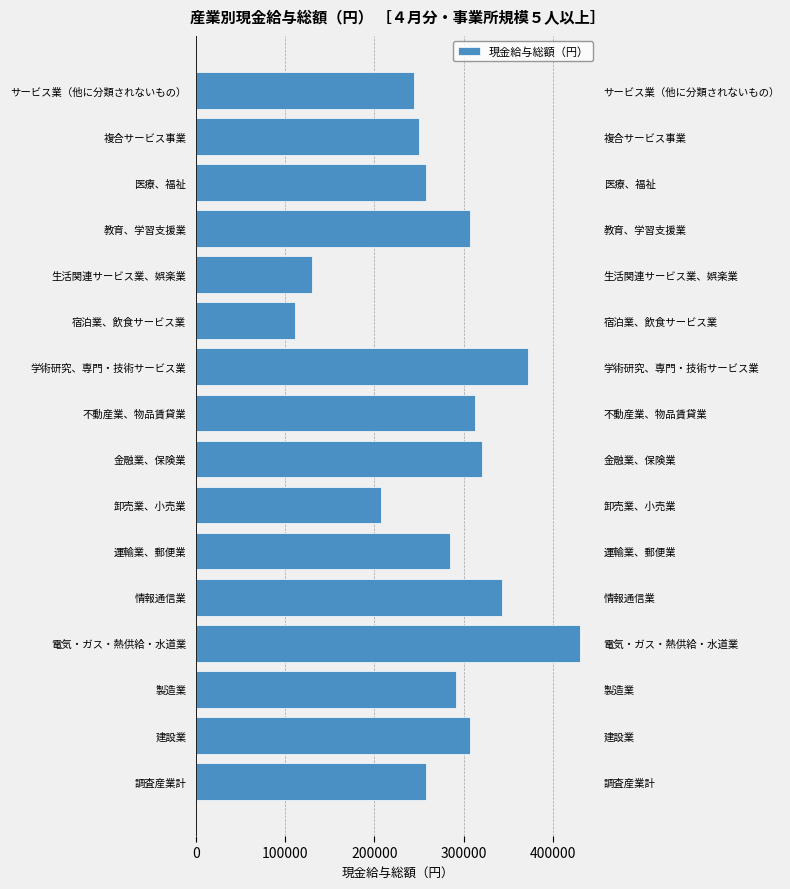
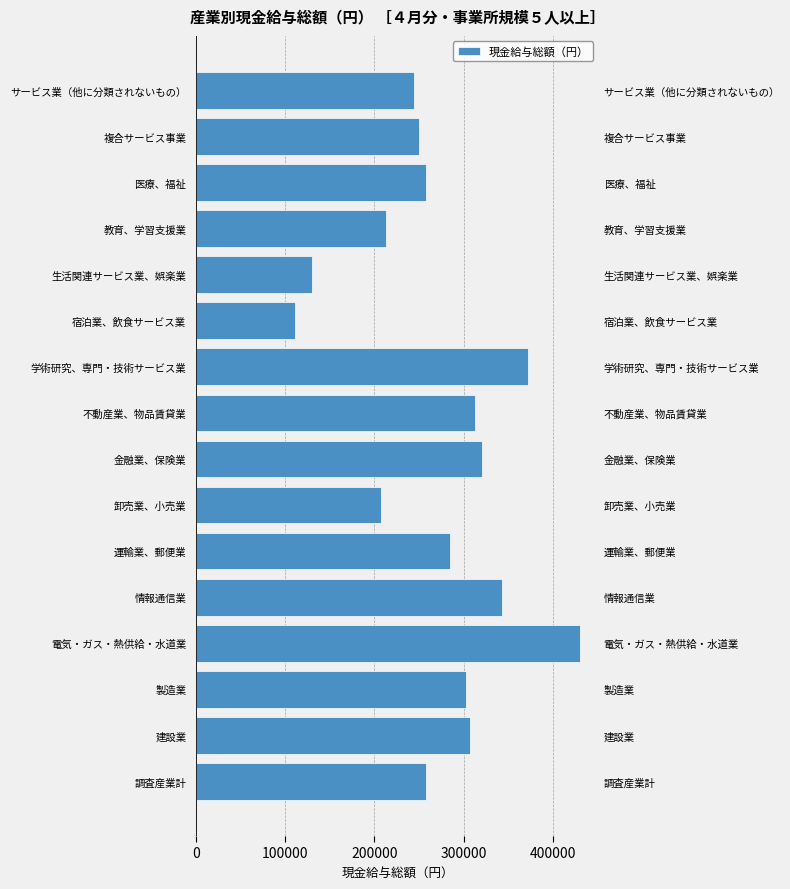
  {
    "サービス業（他に分類されないもの）": 240000,
    "複合サービス事業": 250000,
    "医療、福祉": 260000,
-   "教育、学習支援業": 310000,
+   "教育、学習支援業": 210000,
    "生活関連サービス業、娯楽業": 130000,
    "宿泊業、飲食サービス業": 110000,
    "学術研究、専門・技術サービス業": 370000,
    "不動産業、物品賃貸業": 310000,
    "金融業、保険業": 320000,
    "卸売業、小売業": 210000,
    "運輸業、郵便業": 280000,
    "情報通信業": 340000,
    "電気・ガス・熱供給・水道業": 430000,
-   "製造業": 290000,
+   "製造業": 300000,
    "建設業": 310000,
    "調査産業計": 260000
  }
